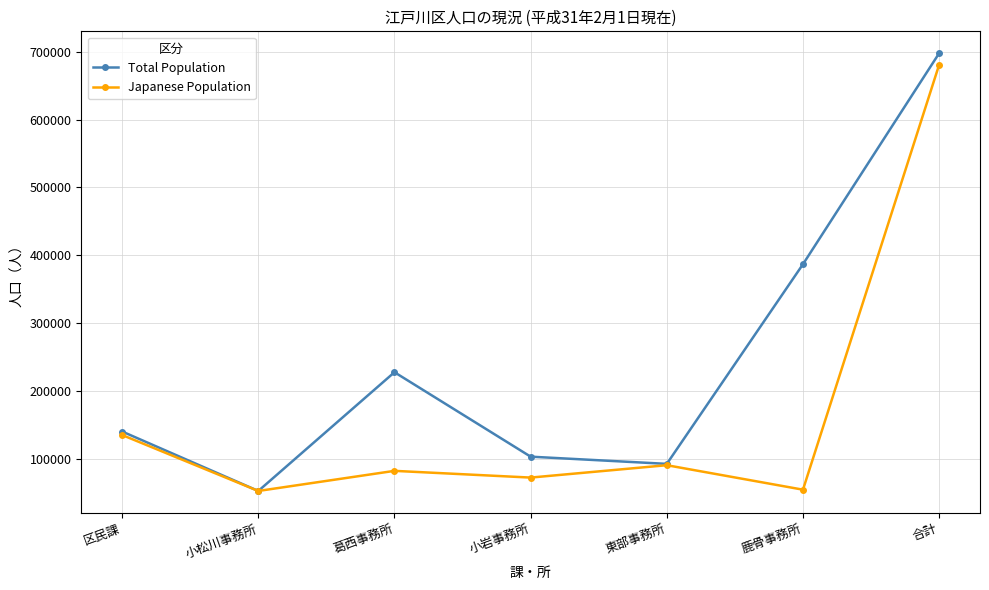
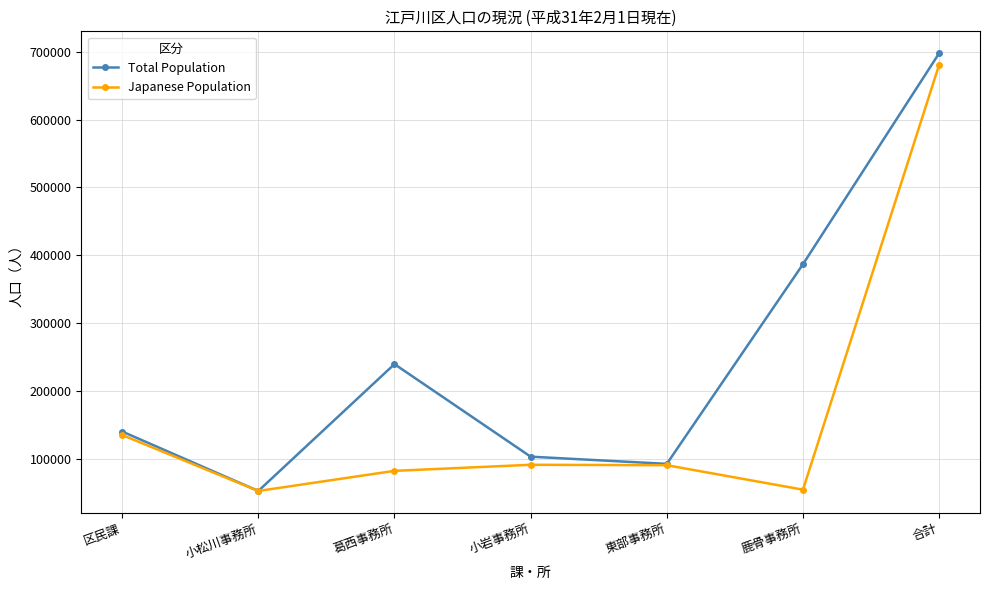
  {
    "Total Population": {
      "区民課": 140000,
-     "葛西事務所": 230000,
+     "葛西事務所": 240000,
      "小岩事務所": 100000,
      "鹿骨事務所": 390000,
      "合計": 700000
    },
    "Japanese Population": {
      "区民課": 130000,
      "葛西事務所": 80000,
-     "小岩事務所": 70000,
+     "小岩事務所": 90000,
      "鹿骨事務所": 50000,
      "合計": 680000
    }
  }
